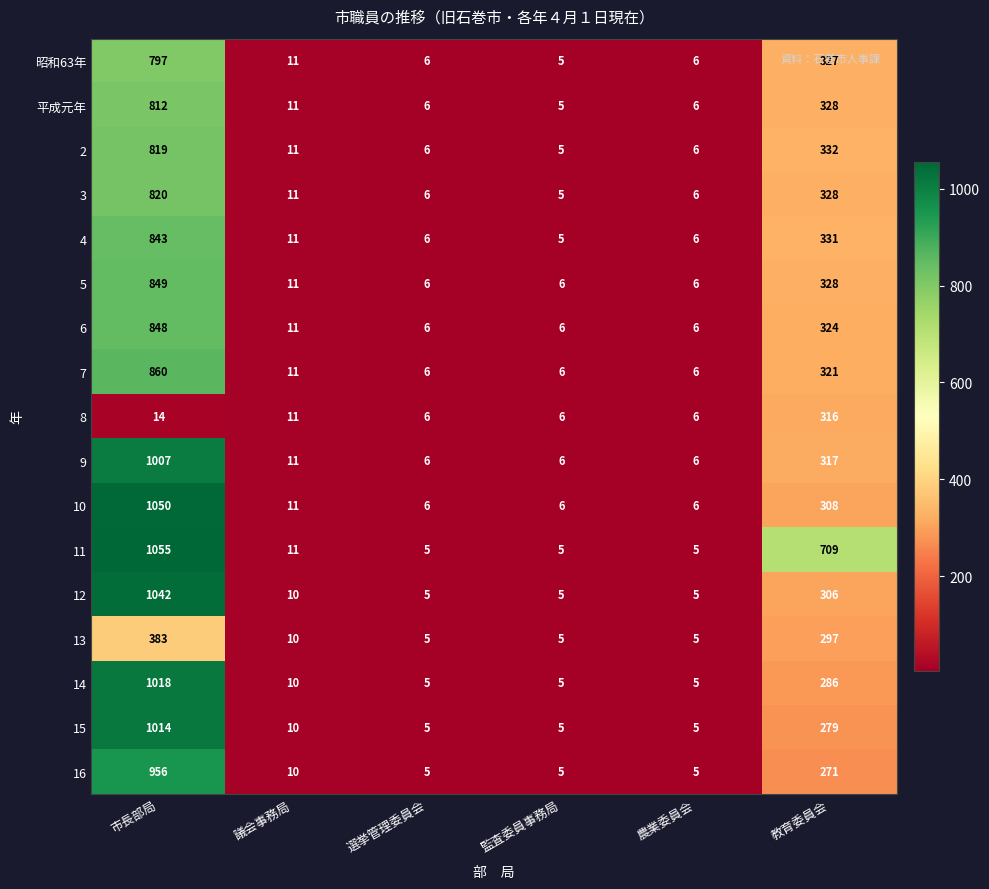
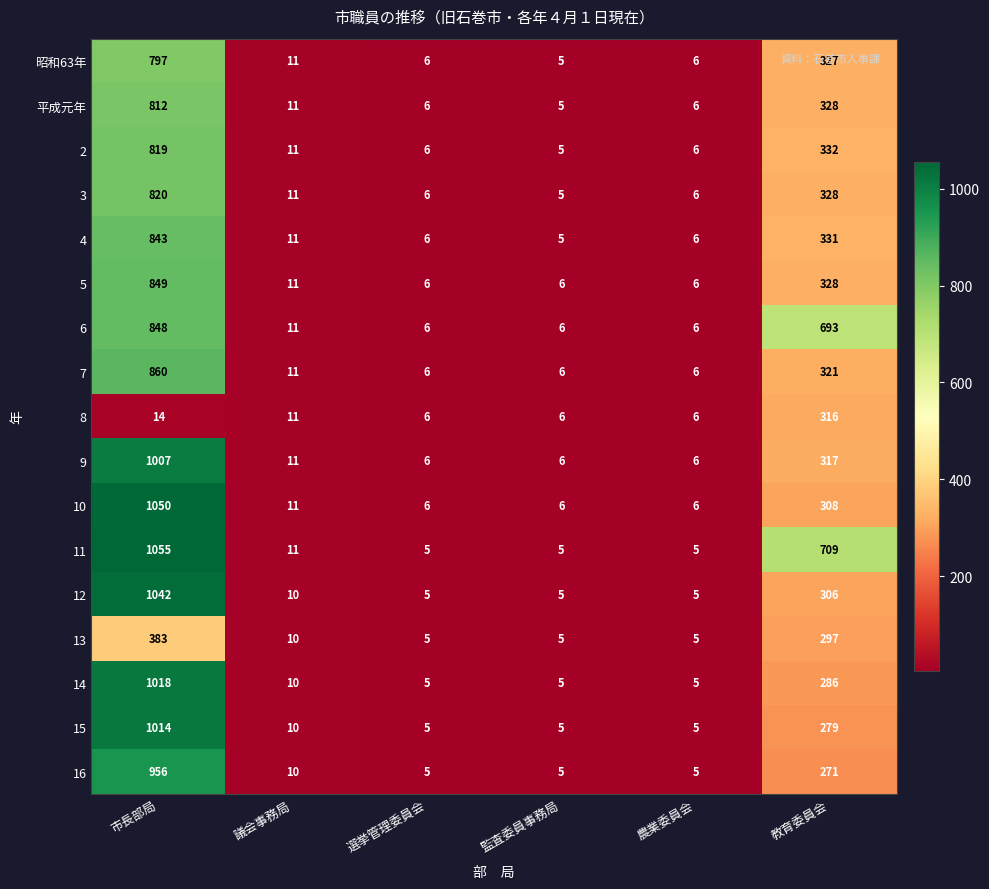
  {
    "昭和63年": {
      "市長部局": 797,
      "議会事務局": 11,
      "選挙管理委員会": 6,
      "監査委員事務局": 5,
      "農業委員会": 6
    },
    "平成元年": {
      "市長部局": 812,
      "議会事務局": 11,
      "選挙管理委員会": 6,
      "監査委員事務局": 5,
      "農業委員会": 6,
      "教育委員会": 328
    },
    "2": {
      "市長部局": 819,
      "議会事務局": 11,
      "選挙管理委員会": 6,
      "監査委員事務局": 5,
      "農業委員会": 6,
      "教育委員会": 332
    },
    "3": {
      "市長部局": 820,
      "議会事務局": 11,
      "選挙管理委員会": 6,
      "監査委員事務局": 5,
      "農業委員会": 6,
      "教育委員会": 328
    },
    "4": {
      "市長部局": 843,
      "議会事務局": 11,
      "選挙管理委員会": 6,
      "監査委員事務局": 5,
      "農業委員会": 6,
      "教育委員会": 331
    },
    "5": {
      "市長部局": 849,
      "議会事務局": 11,
      "選挙管理委員会": 6,
      "監査委員事務局": 6,
      "農業委員会": 6,
      "教育委員会": 328
    },
    "6": {
      "市長部局": 848,
      "議会事務局": 11,
      "選挙管理委員会": 6,
      "監査委員事務局": 6,
      "農業委員会": 6,
-     "教育委員会": 324
+     "教育委員会": 693
    },
    "7": {
      "市長部局": 860,
      "議会事務局": 11,
      "選挙管理委員会": 6,
      "監査委員事務局": 6,
      "農業委員会": 6,
      "教育委員会": 321
    },
    "8": {
      "市長部局": 14,
      "議会事務局": 11,
      "選挙管理委員会": 6,
      "監査委員事務局": 6,
      "農業委員会": 6,
      "教育委員会": 316
    },
    "9": {
      "市長部局": 1007,
      "議会事務局": 11,
      "選挙管理委員会": 6,
      "監査委員事務局": 6,
      "農業委員会": 6,
      "教育委員会": 317
    },
    "10": {
      "市長部局": 1050,
      "議会事務局": 11,
      "選挙管理委員会": 6,
      "監査委員事務局": 6,
      "農業委員会": 6,
      "教育委員会": 308
    },
    "11": {
      "市長部局": 1055,
      "議会事務局": 11,
      "選挙管理委員会": 5,
      "監査委員事務局": 5,
      "農業委員会": 5,
      "教育委員会": 709
    },
    "12": {
      "市長部局": 1042,
      "議会事務局": 10,
      "選挙管理委員会": 5,
      "監査委員事務局": 5,
      "農業委員会": 5,
      "教育委員会": 306
    },
    "13": {
      "市長部局": 383,
      "議会事務局": 10,
      "選挙管理委員会": 5,
      "監査委員事務局": 5,
      "農業委員会": 5,
      "教育委員会": 297
    },
    "14": {
      "市長部局": 1018,
      "議会事務局": 10,
      "選挙管理委員会": 5,
      "監査委員事務局": 5,
      "農業委員会": 5,
      "教育委員会": 286
    },
    "15": {
      "市長部局": 1014,
      "議会事務局": 10,
      "選挙管理委員会": 5,
      "監査委員事務局": 5,
      "農業委員会": 5,
      "教育委員会": 279
    },
    "16": {
      "市長部局": 956,
      "議会事務局": 10,
      "選挙管理委員会": 5,
      "監査委員事務局": 5,
      "農業委員会": 5,
      "教育委員会": 271
    }
  }
